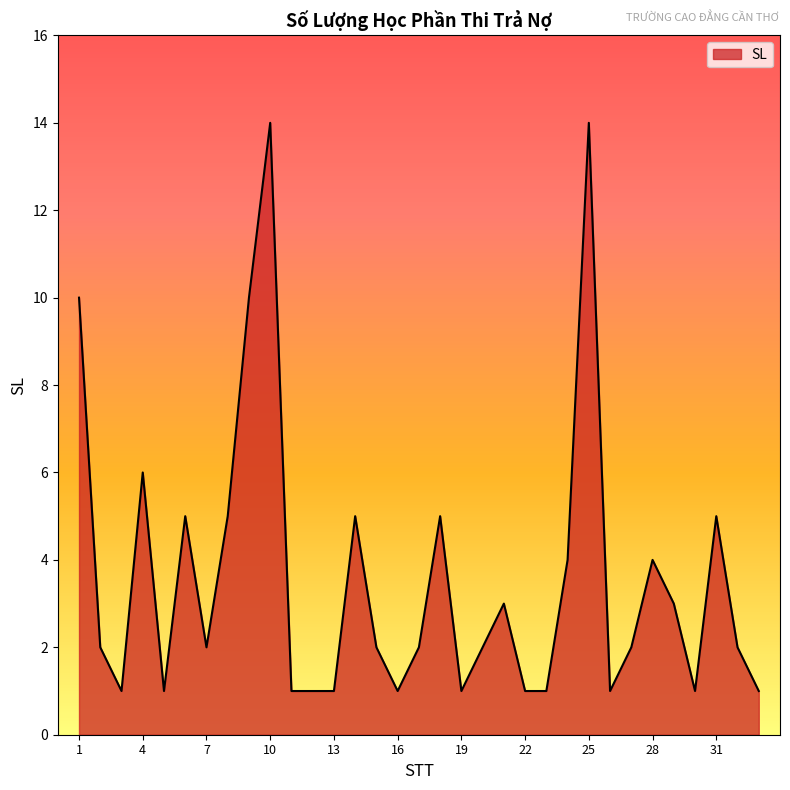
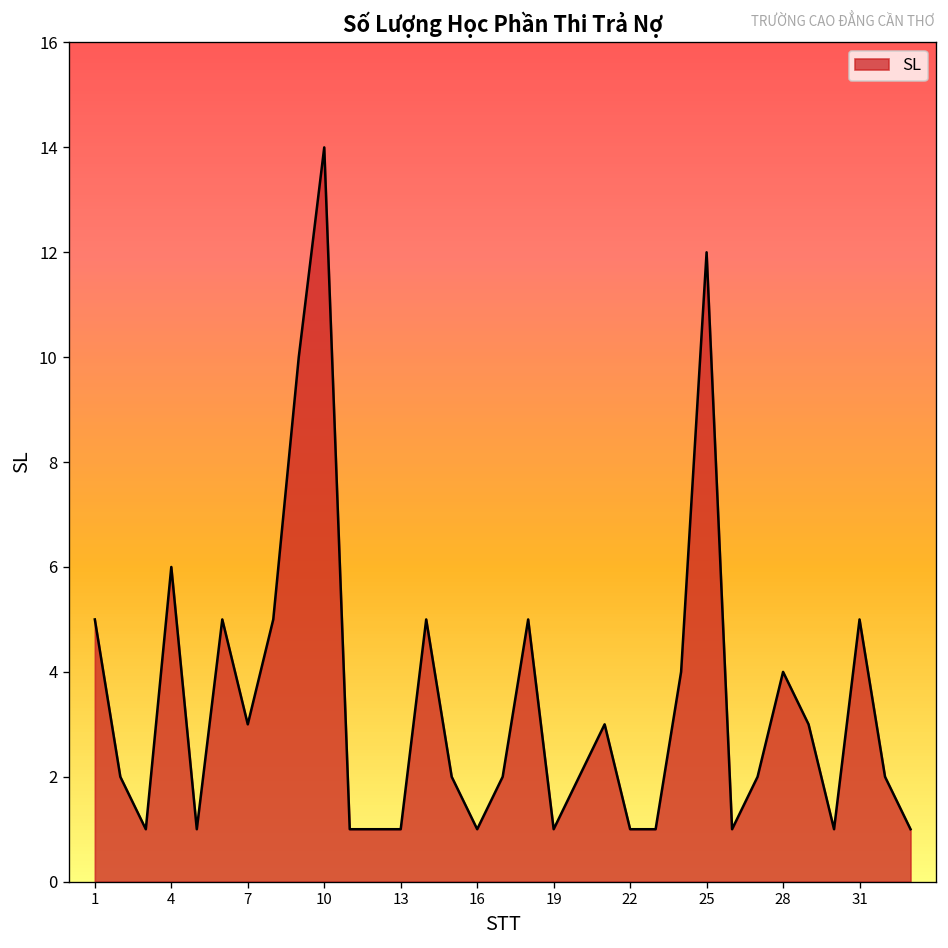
  {
-   "1": 10,
+   "1": 5,
    "4": 6,
-   "7": 2,
+   "7": 3,
    "10": 14,
    "13": 1,
    "16": 1,
    "19": 1,
    "22": 1,
-   "25": 14,
+   "25": 12,
    "28": 4,
    "31": 5
  }
